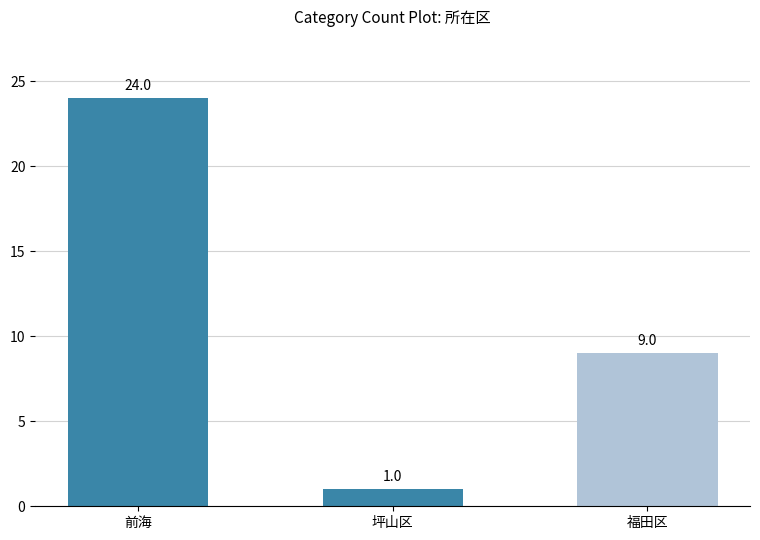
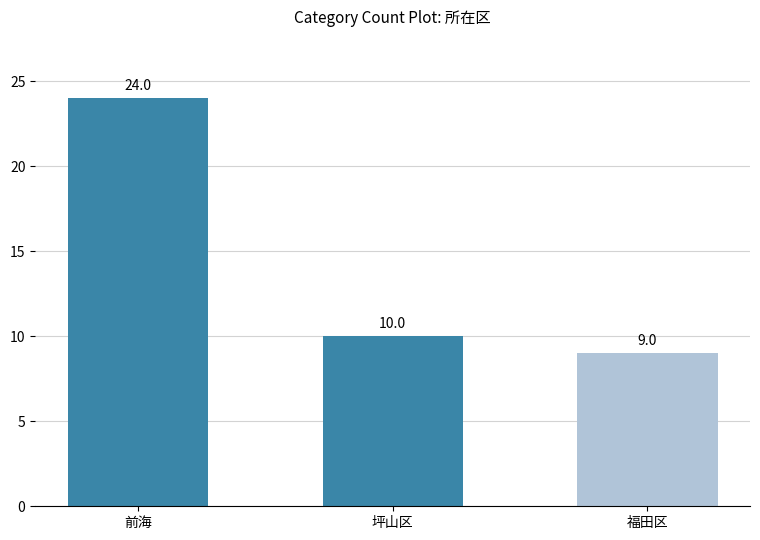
  {
    "前海": 24.0,
-   "坪山区": 1.0,
+   "坪山区": 10.0,
    "福田区": 9.0
  }
